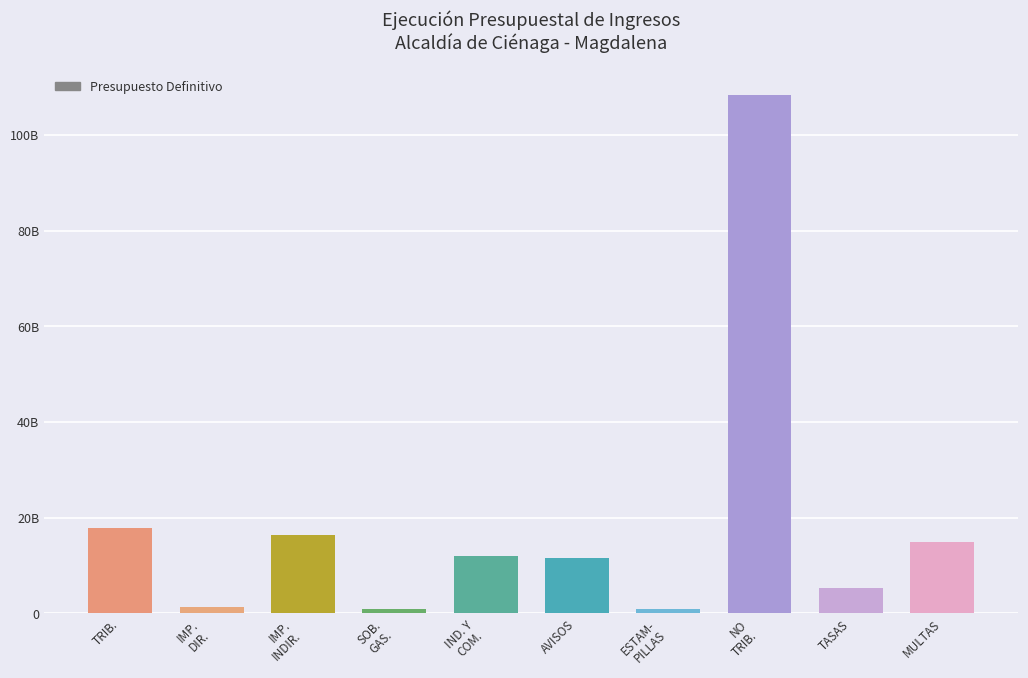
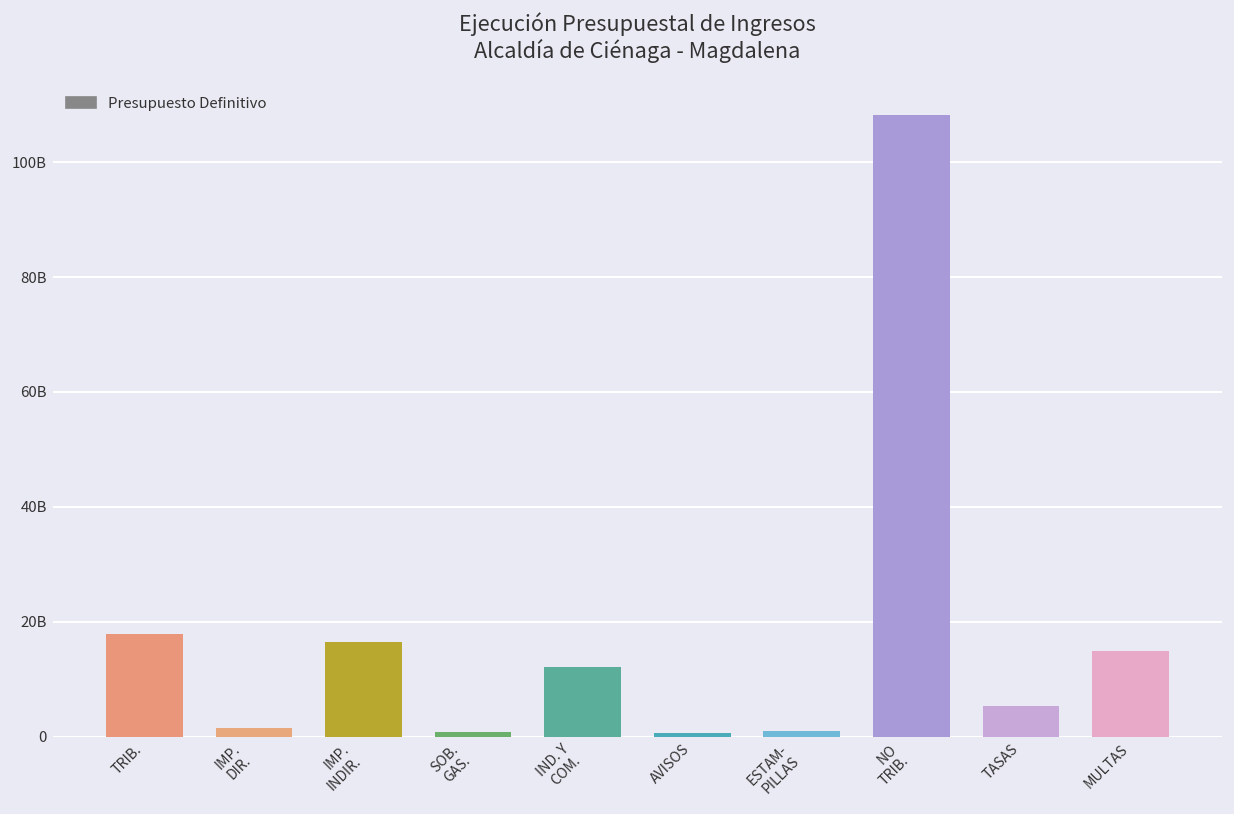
  {
    "TRIB.": 18000000000,
    "IMP. DIR.": 1000000000,
    "IMP. INDIR.": 16000000000,
    "SOB. GAS.": 1000000000,
    "IND. Y COM.": 12000000000,
-   "AVISOS": 12000000000,
+   "AVISOS": 1000000000,
    "ESTAM- PILLAS": 1000000000,
    "NO TRIB.": 108000000000,
    "TASAS": 5000000000,
    "MULTAS": 15000000000
  }
